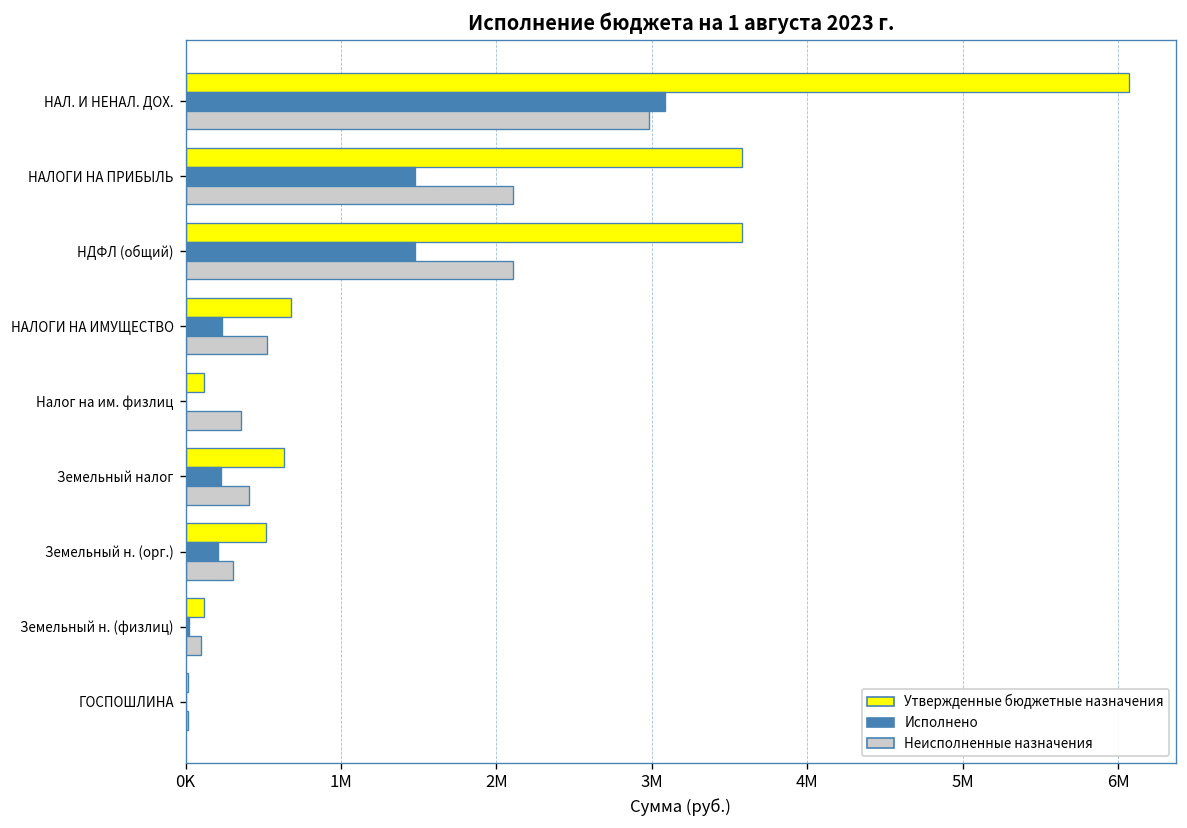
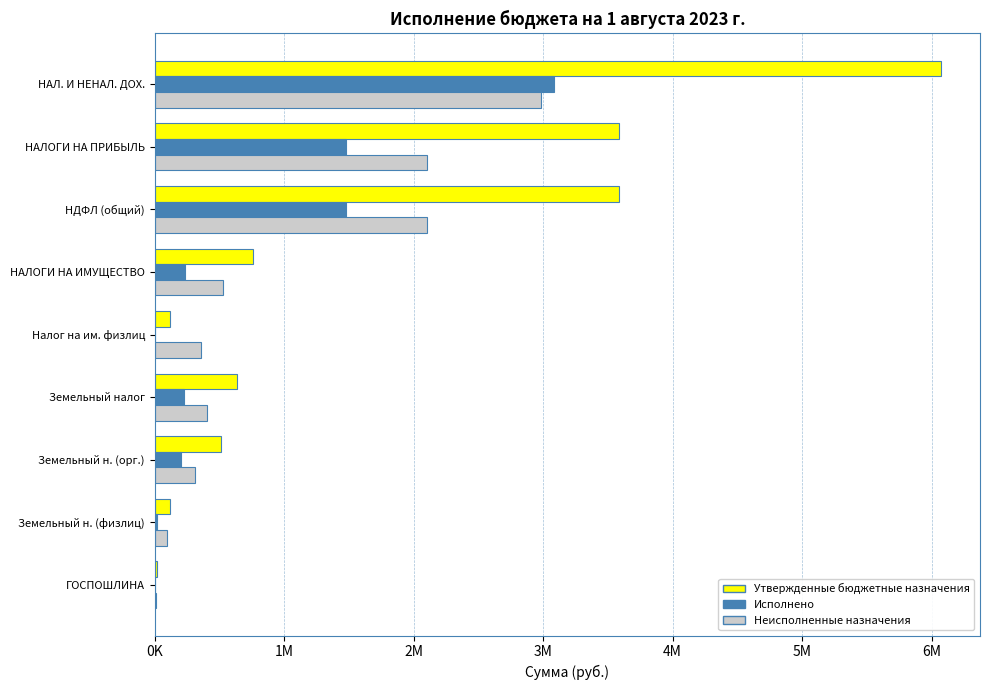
  {
    "Утвержденные бюджетные назначения": {
      "НАЛ. И НЕНАЛ. ДОХ.": 6070000,
      "НАЛОГИ НА ПРИБЫЛЬ": 3580000,
      "НДФЛ (общий)": 3580000,
-     "НАЛОГИ НА ИМУЩЕСТВО": 680000,
+     "НАЛОГИ НА ИМУЩЕСТВО": 760000,
      "Налог на им. физлиц": 120000,
      "Земельный налог": 640000,
      "Земельный н. (орг.)": 520000,
      "Земельный н. (физлиц)": 120000
    },
    "Исполнено": {
      "НАЛ. И НЕНАЛ. ДОХ.": 3090000,
      "НАЛОГИ НА ПРИБЫЛЬ": 1480000,
      "НДФЛ (общий)": 1480000,
      "НАЛОГИ НА ИМУЩЕСТВО": 230000,
      "Земельный налог": 230000,
      "Земельный н. (орг.)": 210000,
      "Земельный н. (физлиц)": 20000
    },
    "Неисполненные назначения": {
      "НАЛ. И НЕНАЛ. ДОХ.": 2980000,
      "НАЛОГИ НА ПРИБЫЛЬ": 2110000,
      "НДФЛ (общий)": 2110000,
      "НАЛОГИ НА ИМУЩЕСТВО": 530000,
      "Налог на им. физлиц": 360000,
      "Земельный налог": 410000,
      "Земельный н. (орг.)": 310000,
      "Земельный н. (физлиц)": 100000
    }
  }
